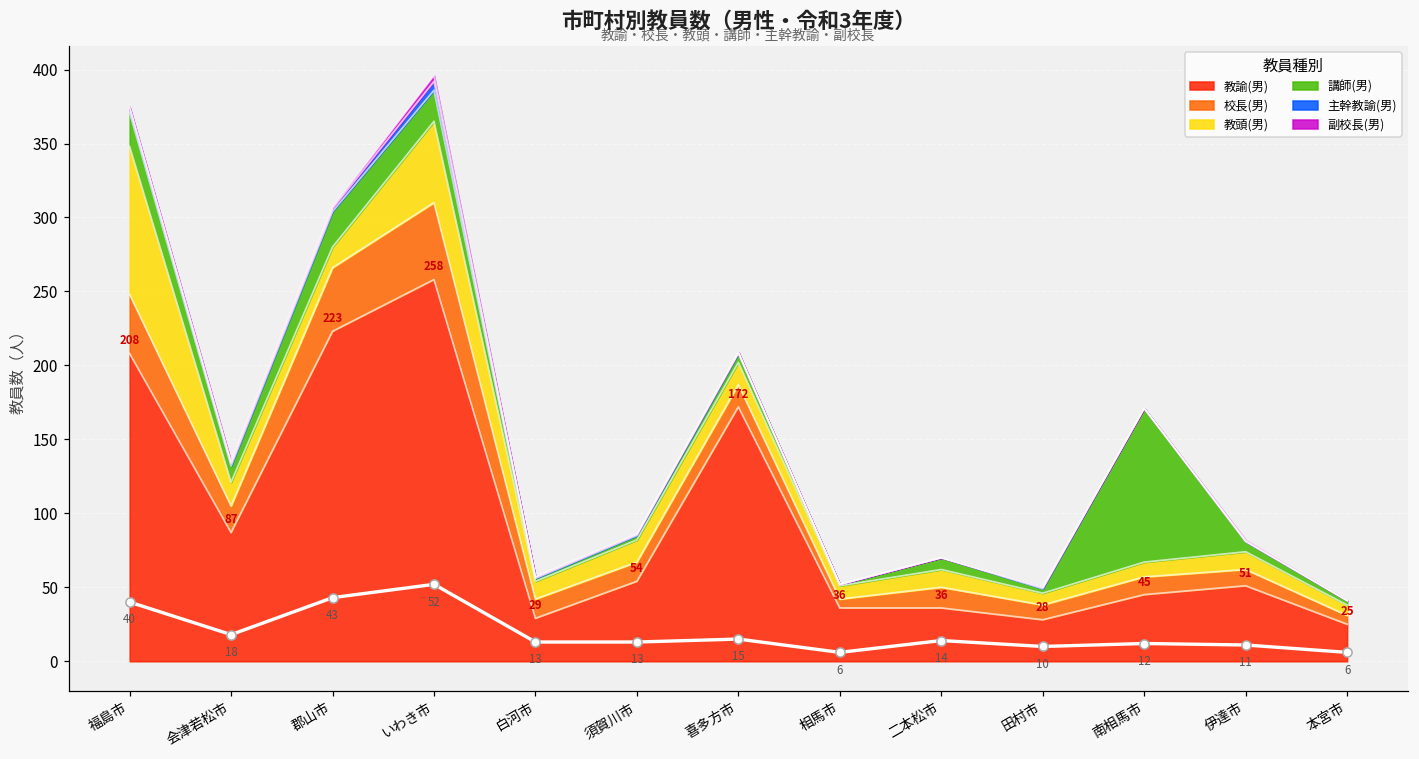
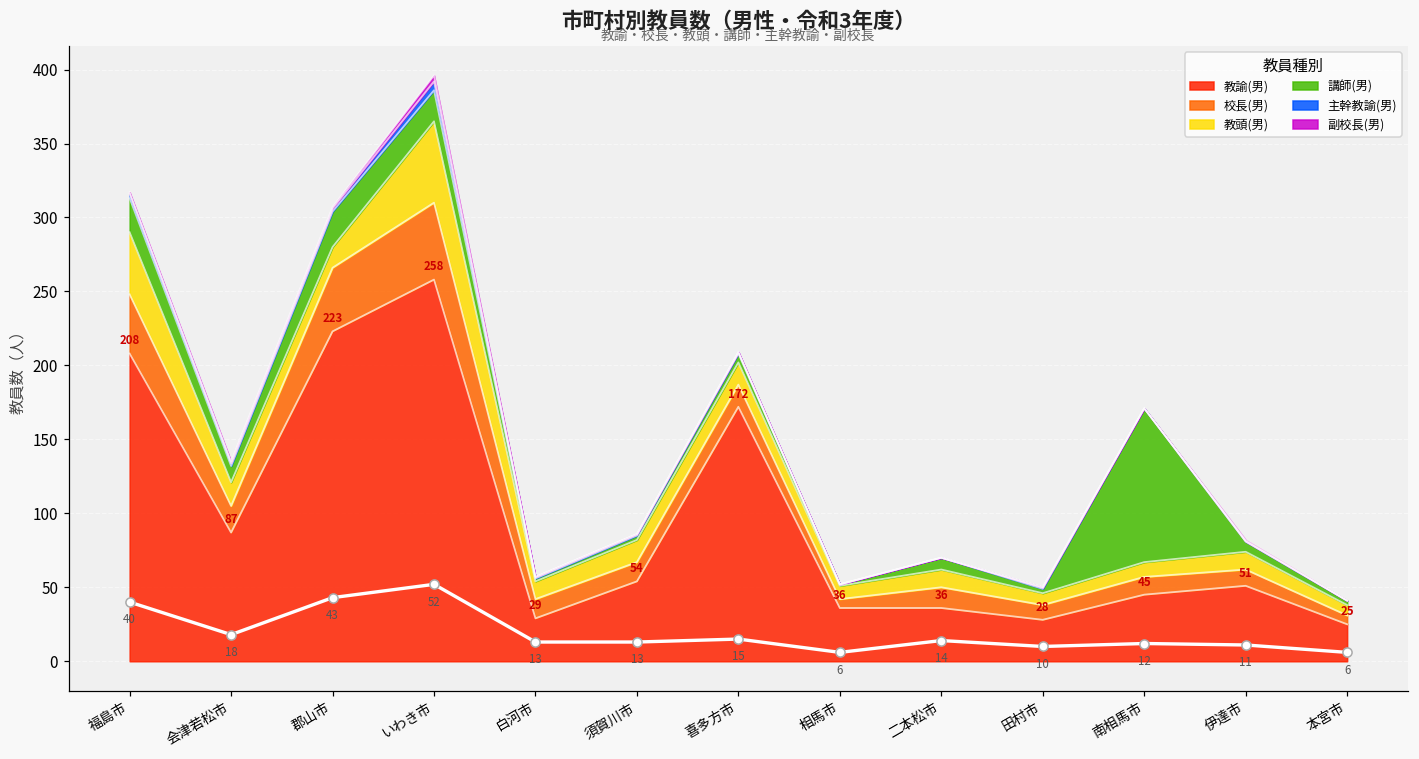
  {
    "教諭(男)": {
      "福島市": 208,
      "会津若松市": 87,
      "郡山市": 223,
      "いわき市": 258,
      "喜多方市": 172,
      "二本松市": 36
    },
    "校長(男)": {
      "福島市": 40,
      "会津若松市": 18,
      "郡山市": 43,
      "いわき市": 52
    },
    "教頭(男)": {
-     "福島市": 100,
+     "福島市": 42,
      "会津若松市": 16,
      "郡山市": 14,
      "いわき市": 55,
      "白河市": 12,
      "須賀川市": 15,
      "喜多方市": 15,
      "二本松市": 12,
      "田村市": 8,
      "南相馬市": 10,
      "伊達市": 12,
      "本宮市": 7
    },
    "講師(男)": {
      "福島市": 23,
      "会津若松市": 11,
      "郡山市": 24,
      "いわき市": 21
    },
    "主幹教諭(男)": {
      "いわき市": 6
    },
    "副校長(男)": {
      "いわき市": 4
    }
  }
